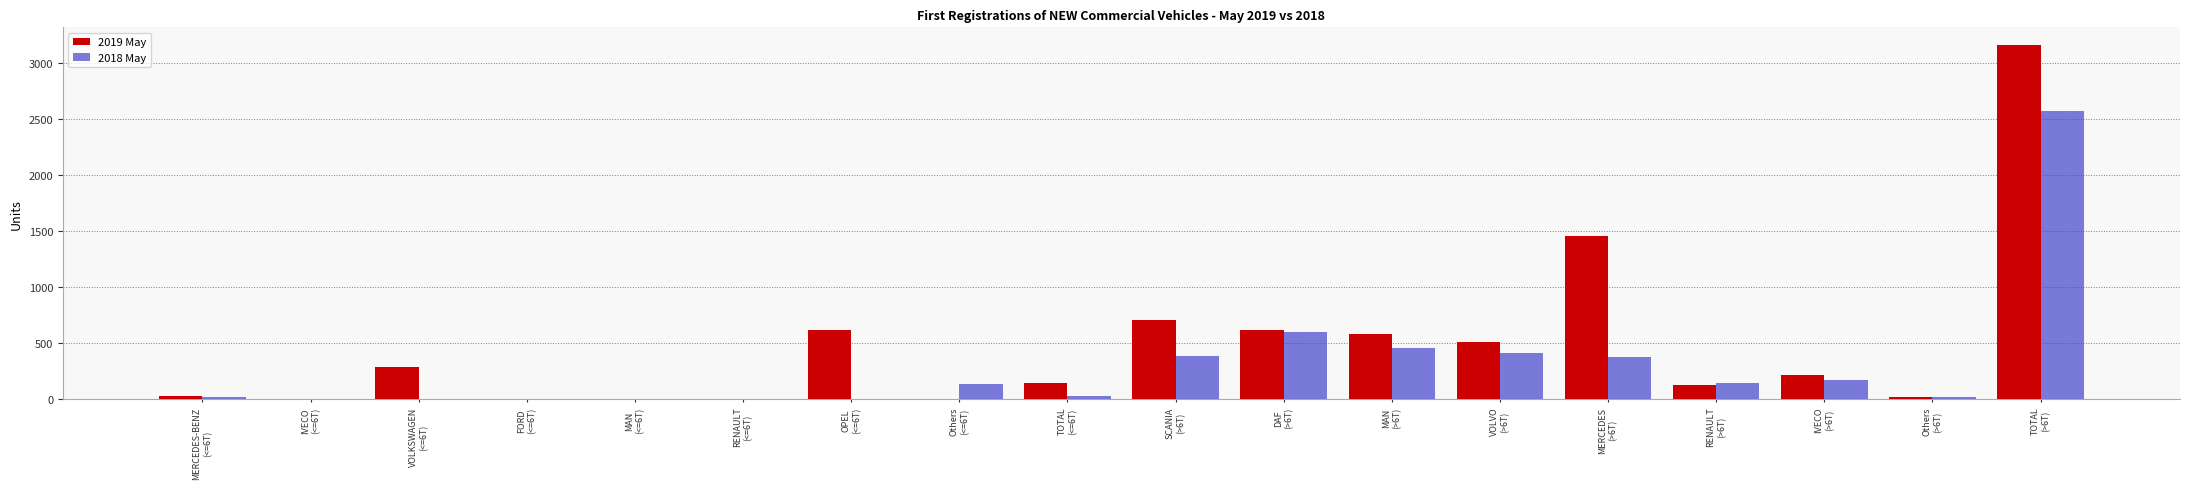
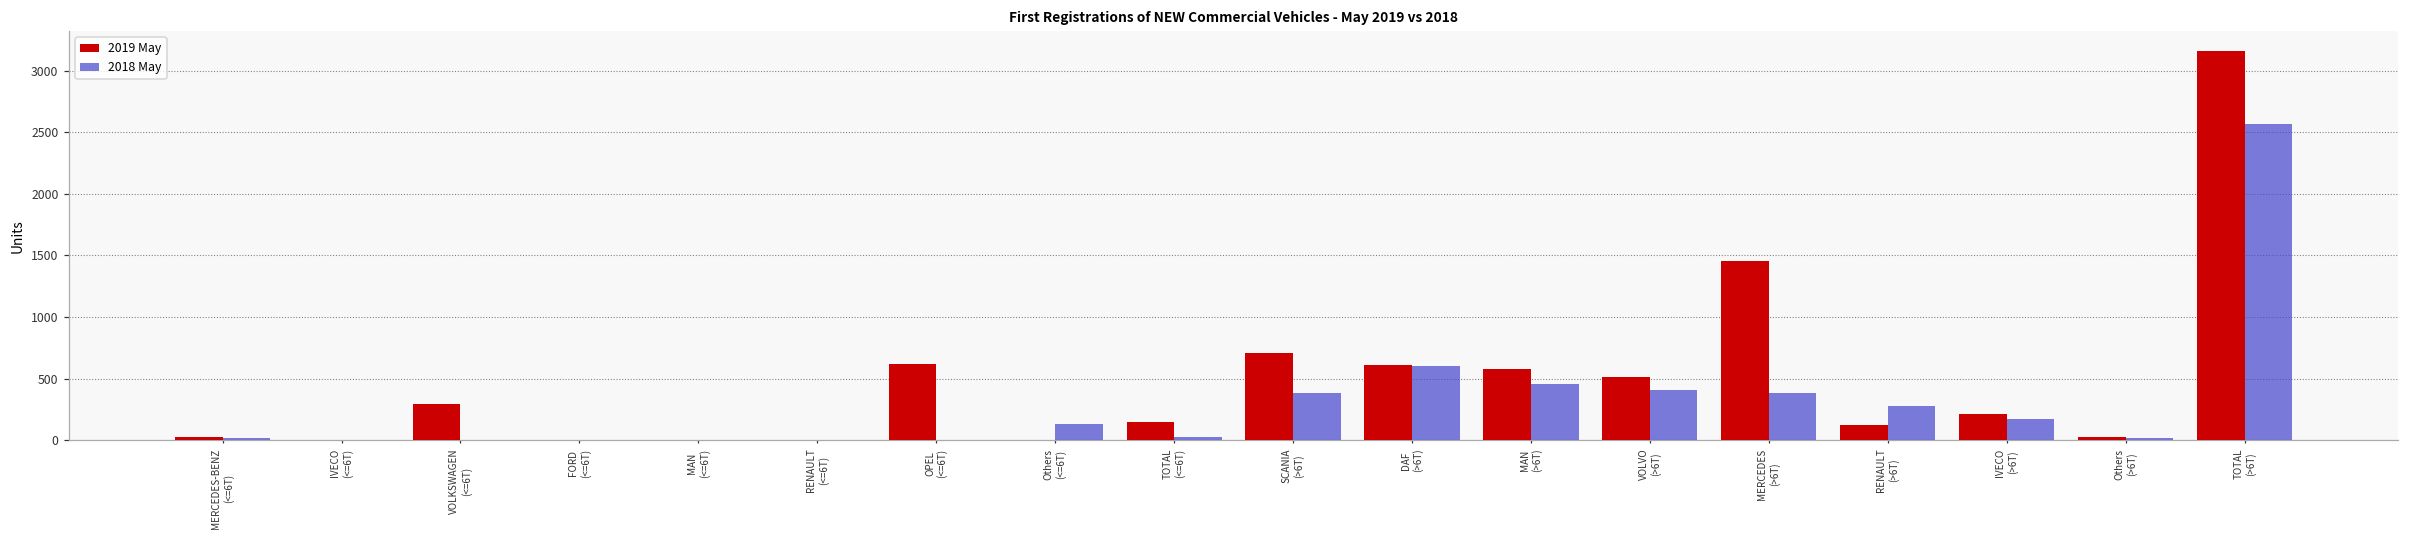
  {
    "2019 May": {
      "MERCEDES-BENZ (<=6T)": 20,
      "VOLKSWAGEN (<=6T)": 290,
      "MAN (<=6T)": 0,
      "RENAULT (<=6T)": 0,
      "OPEL (<=6T)": 620,
      "Others (<=6T)": 0,
      "TOTAL (<=6T)": 150,
      "SCANIA (>6T)": 710,
      "DAF (>6T)": 610,
      "MAN (>6T)": 580,
      "VOLVO (>6T)": 510,
      "MERCEDES (>6T)": 1460,
      "RENAULT (>6T)": 130,
      "IVECO (>6T)": 210,
      "TOTAL (>6T)": 3160
    },
    "2018 May": {
      "Others (<=6T)": 130,
      "TOTAL (<=6T)": 30,
      "SCANIA (>6T)": 380,
      "DAF (>6T)": 600,
      "MAN (>6T)": 460,
      "VOLVO (>6T)": 410,
      "MERCEDES (>6T)": 380,
-     "RENAULT (>6T)": 150,
+     "RENAULT (>6T)": 280,
      "IVECO (>6T)": 180,
      "TOTAL (>6T)": 2570
    }
  }
